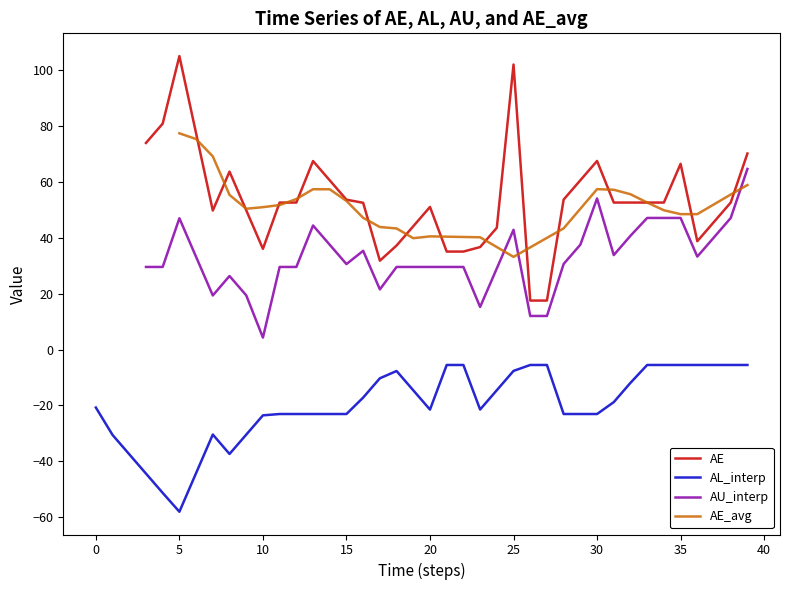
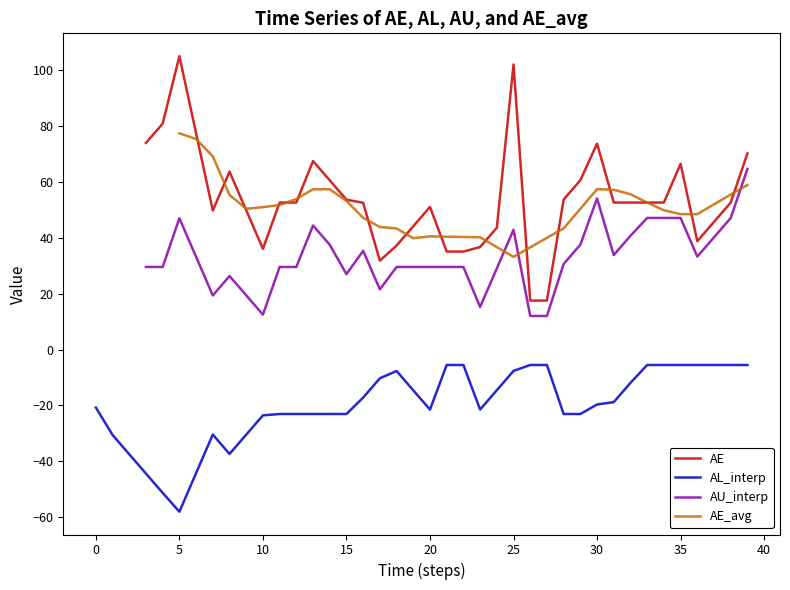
  {
    "AE": {
      "5": 105,
      "10": 36,
      "20": 51,
      "25": 102,
-     "30": 68,
+     "30": 74,
      "35": 66
    },
    "AL_interp": {
      "0": -21,
      "5": -58,
      "10": -24,
      "15": -23,
      "20": -21,
      "25": -8,
-     "30": -23,
+     "30": -20,
      "35": -6
    },
    "AU_interp": {
      "5": 47,
-     "10": 4,
-     "15": 31,
+     "10": 13,
+     "15": 27,
      "20": 30,
      "25": 43,
      "30": 54,
      "35": 47
    },
    "AE_avg": {
      "5": 77,
      "10": 51,
      "20": 41,
      "25": 33,
      "30": 57,
      "35": 48
    }
  }
